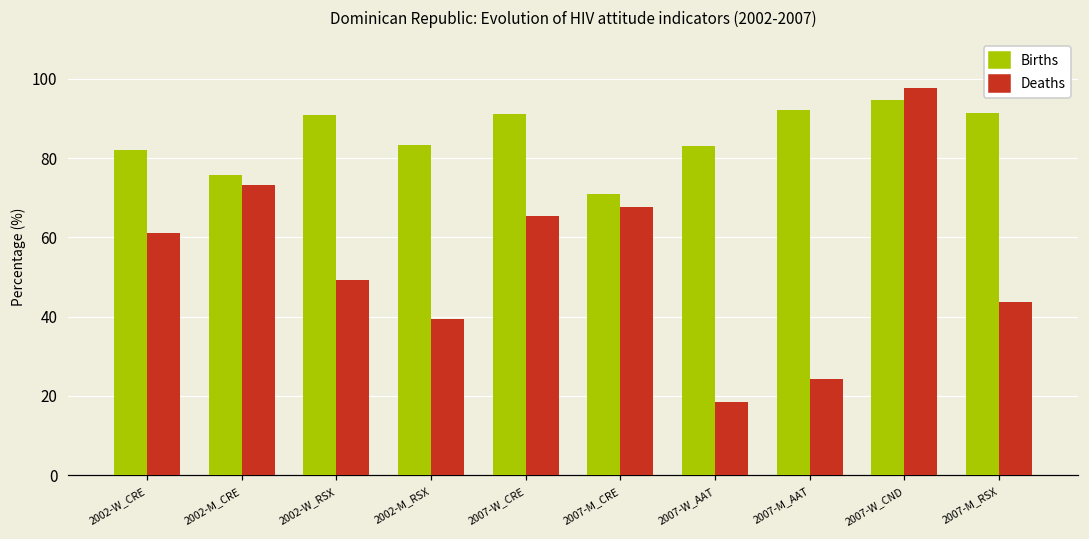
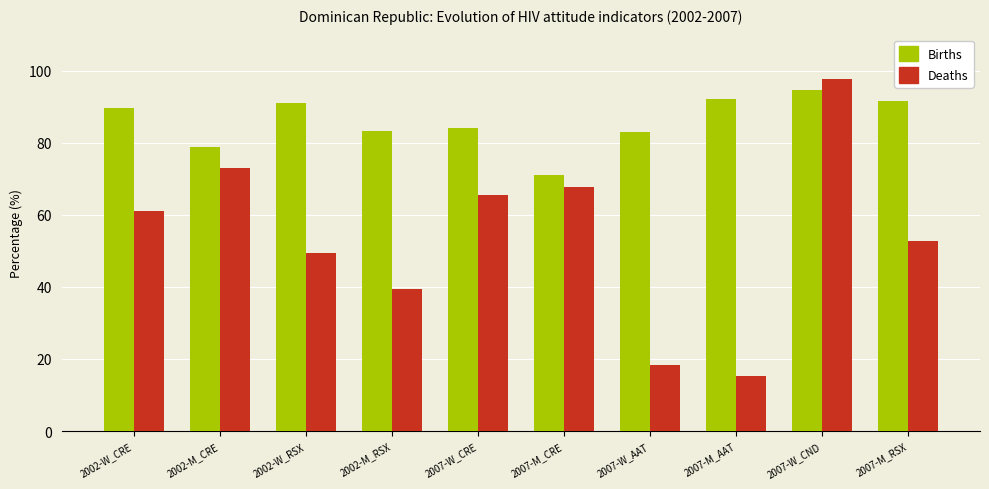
  {
    "Births": {
-     "2002-W_CRE": 82,
-     "2002-M_CRE": 76,
+     "2002-W_CRE": 90,
+     "2002-M_CRE": 79,
      "2002-W_RSX": 91,
      "2002-M_RSX": 83,
-     "2007-W_CRE": 91,
+     "2007-W_CRE": 84,
      "2007-M_CRE": 71,
      "2007-W_AAT": 83,
      "2007-M_AAT": 92,
      "2007-W_CND": 95,
      "2007-M_RSX": 92
    },
    "Deaths": {
      "2002-W_CRE": 61,
      "2002-M_CRE": 73,
      "2002-W_RSX": 49,
      "2002-M_RSX": 39,
      "2007-W_CRE": 66,
      "2007-M_CRE": 68,
      "2007-W_AAT": 18,
-     "2007-M_AAT": 24,
+     "2007-M_AAT": 15,
      "2007-W_CND": 98,
-     "2007-M_RSX": 44
+     "2007-M_RSX": 53
    }
  }
